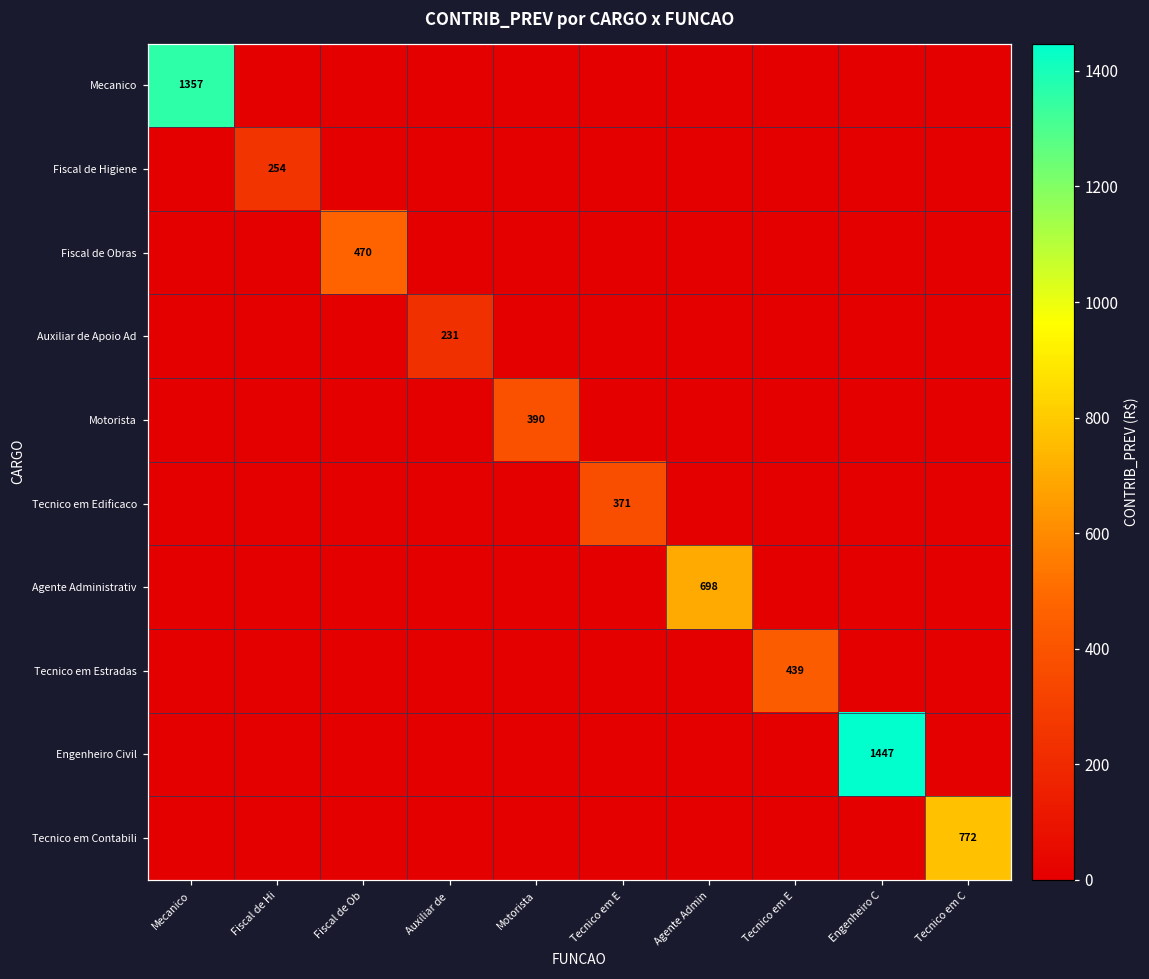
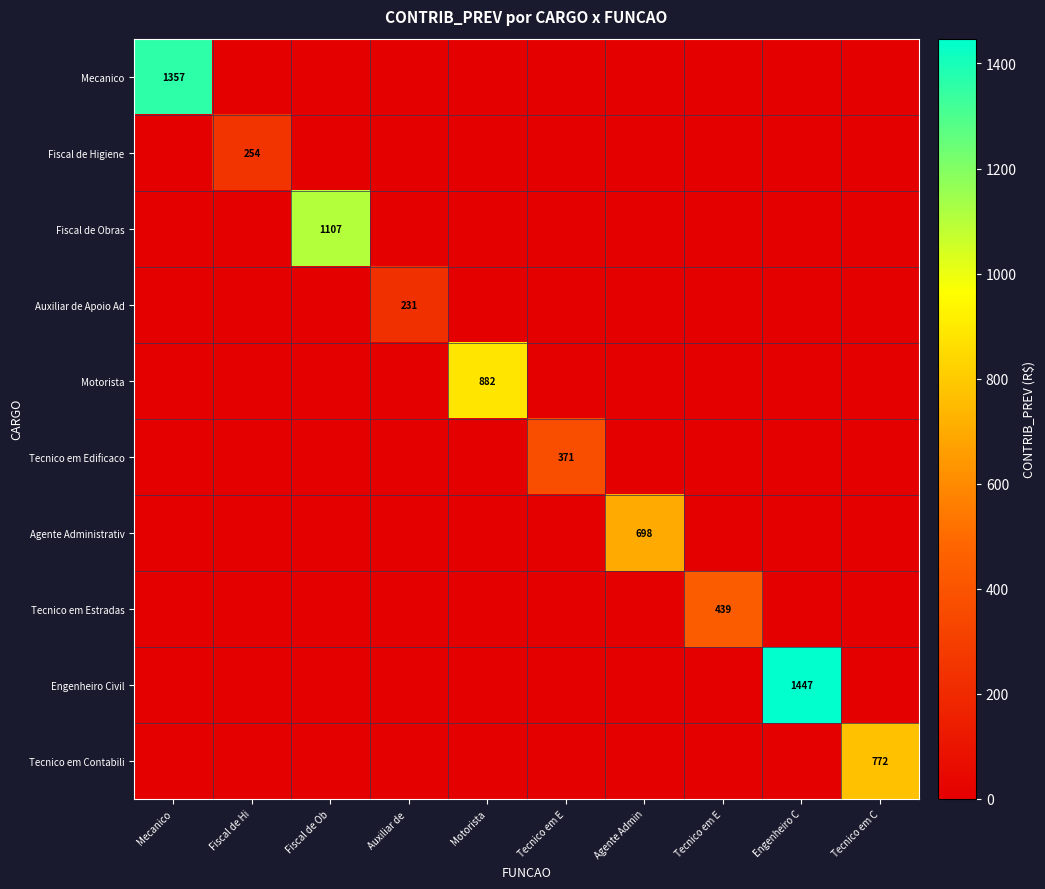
  {
    "Mecanico": {
      "Mecanico": 1357
    },
    "Fiscal de Higiene": {
      "Fiscal de Hi": 254
    },
    "Fiscal de Obras": {
-     "Fiscal de Ob": 470
+     "Fiscal de Ob": 1107
    },
    "Auxiliar de Apoio Ad": {
      "Auxiliar de": 231
    },
    "Motorista": {
-     "Motorista": 390
+     "Motorista": 882
    },
    "Agente Administrativ": {
      "Agente Admin": 698
    },
    "Engenheiro Civil": {
      "Engenheiro C": 1447
    },
    "Tecnico em Contabili": {
      "Tecnico em C": 772
    }
  }
